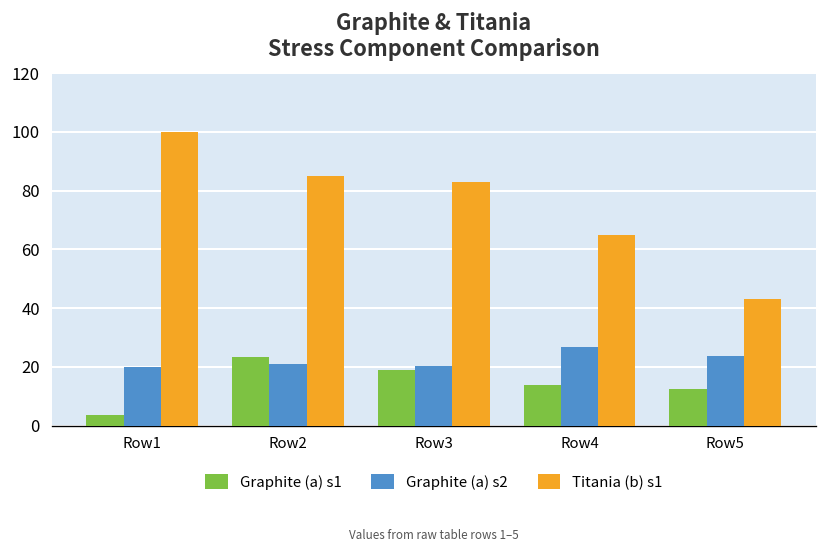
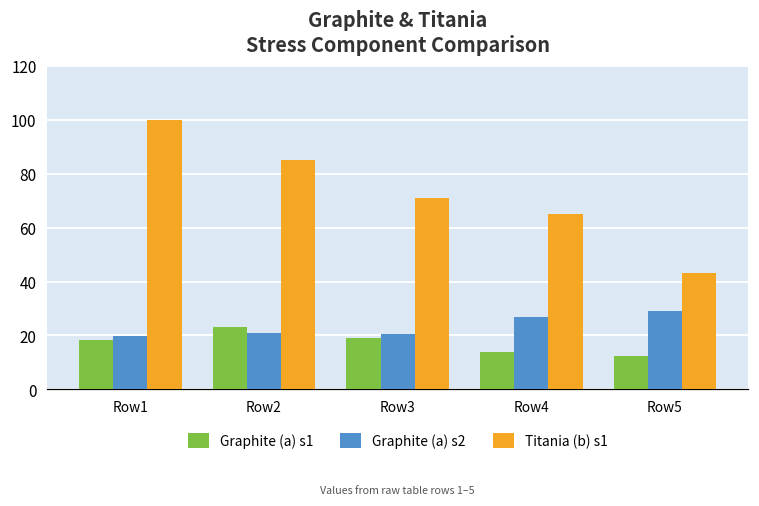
  {
    "Graphite (a) s1": {
-     "Row1": 4,
+     "Row1": 18,
      "Row2": 23,
      "Row3": 19,
      "Row4": 14,
      "Row5": 12
    },
    "Graphite (a) s2": {
      "Row1": 20,
      "Row2": 21,
      "Row3": 20,
      "Row4": 27,
-     "Row5": 24
+     "Row5": 29
    },
    "Titania (b) s1": {
      "Row1": 100,
      "Row2": 85,
-     "Row3": 83,
+     "Row3": 71,
      "Row4": 65,
      "Row5": 43
    }
  }
